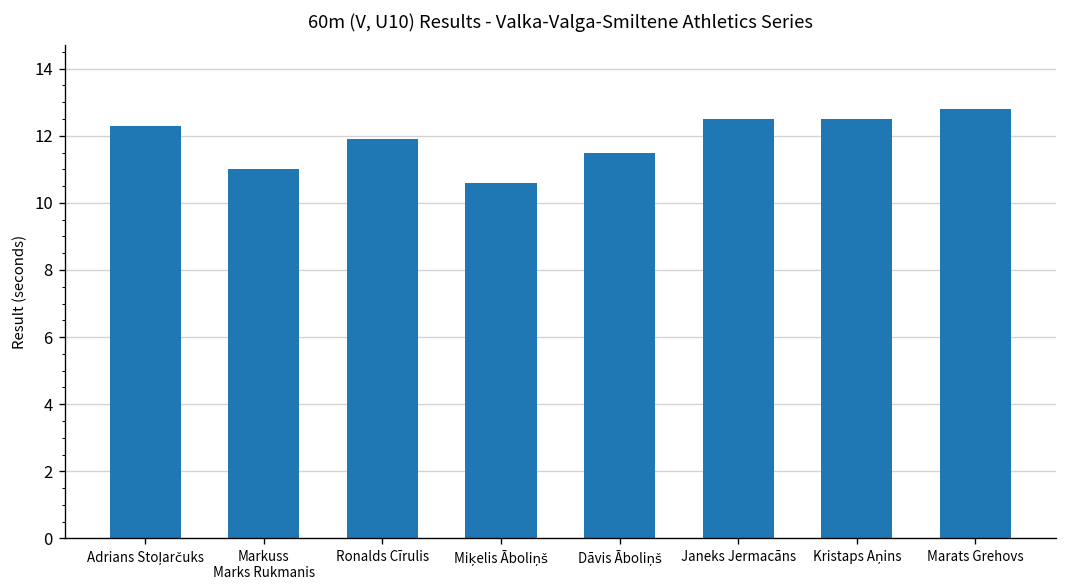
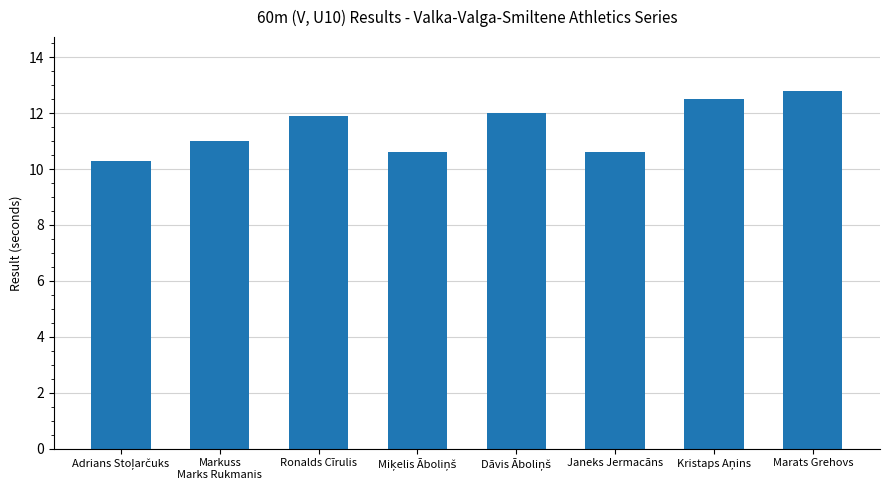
  {
-   "Adrians Stoļarčuks": 12.3,
+   "Adrians Stoļarčuks": 10.3,
    "Markuss Marks Rukmanis": 11.0,
    "Ronalds Cīrulis": 11.9,
    "Miķelis Āboliņš": 10.6,
-   "Dāvis Āboliņš": 11.5,
-   "Janeks Jermacāns": 12.5,
+   "Dāvis Āboliņš": 12.0,
+   "Janeks Jermacāns": 10.6,
    "Kristaps Aņins": 12.5,
    "Marats Grehovs": 12.8
  }
